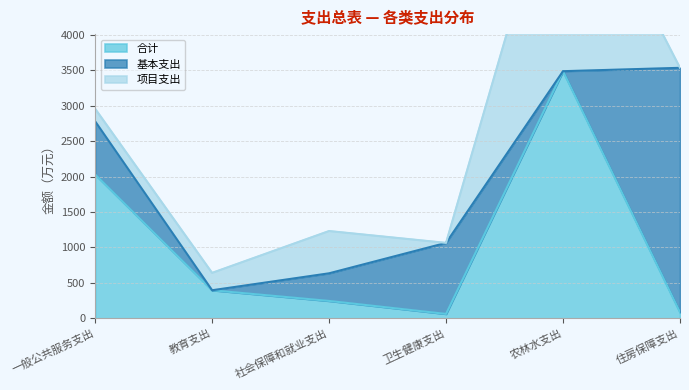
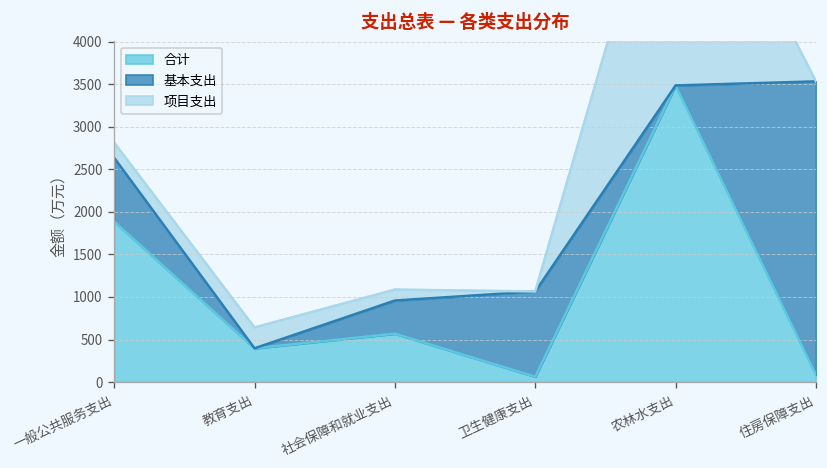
  {
    "合计": {
-     "一般公共服务支出": 2000,
-     "社会保障和就业支出": 200,
+     "一般公共服务支出": 1900,
+     "社会保障和就业支出": 600,
      "卫生健康支出": 100,
      "住房保障支出": 100
    },
    "基本支出": {
      "一般公共服务支出": 700,
      "社会保障和就业支出": 400
    },
    "项目支出": {
      "一般公共服务支出": 200,
      "教育支出": 200,
-     "社会保障和就业支出": 600
+     "社会保障和就业支出": 100
    }
  }
